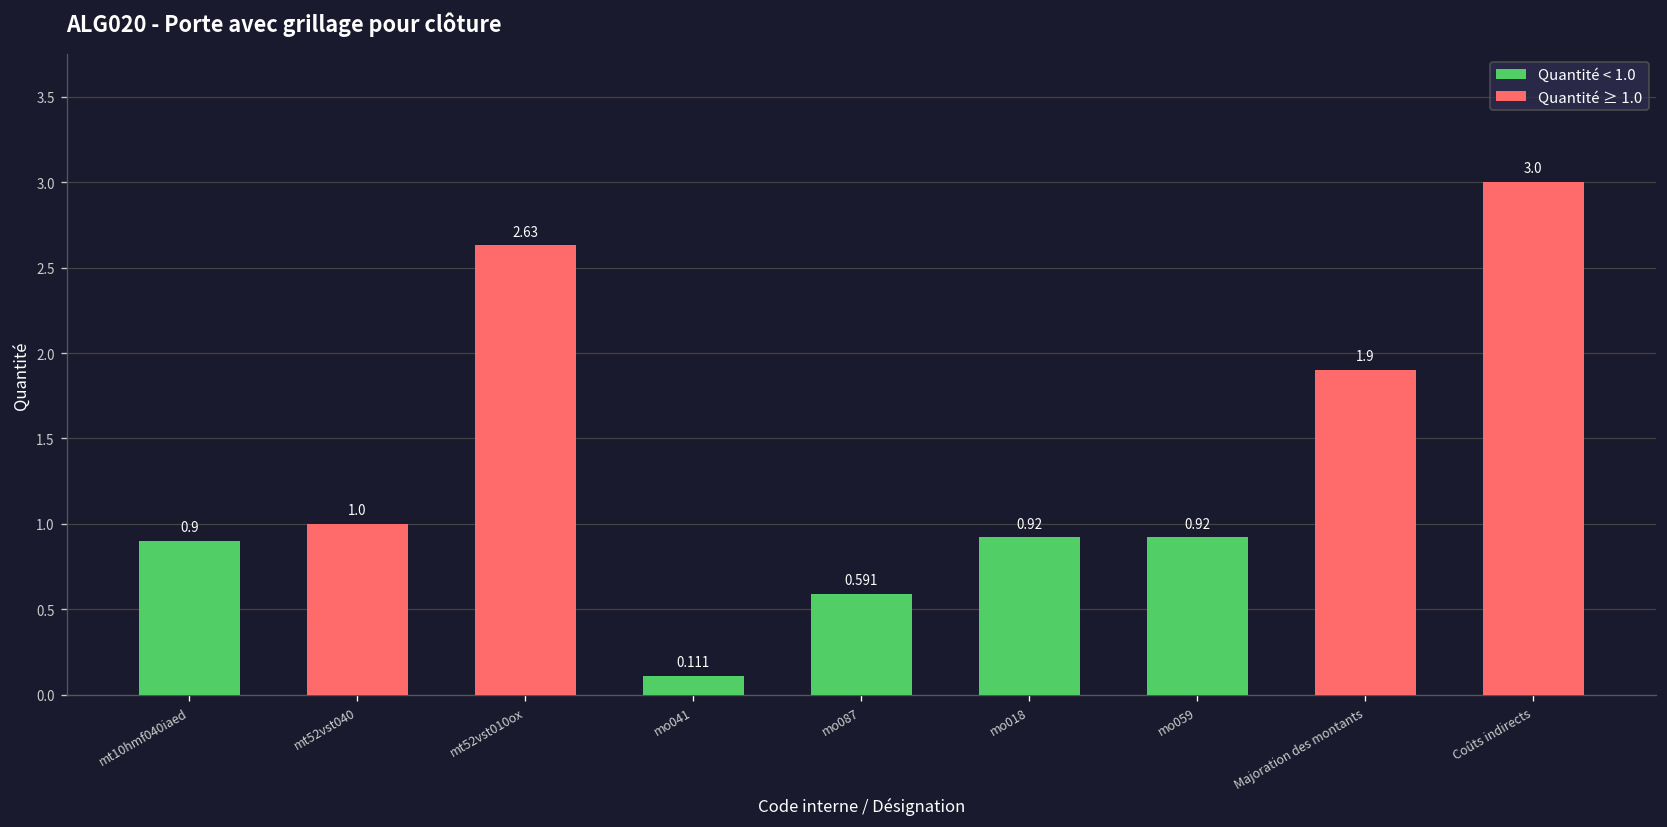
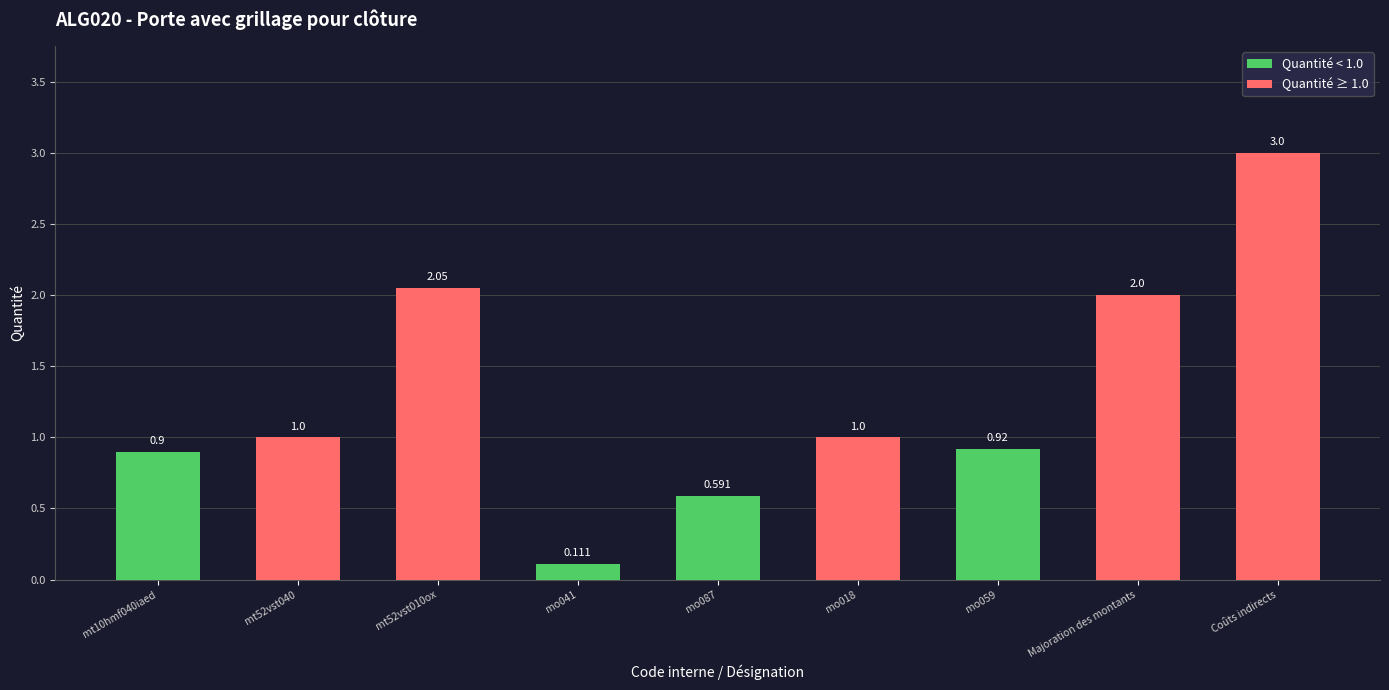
  {
    "mt10hmf040iaed": 0.9,
    "mt52vst040": 1.0,
-   "mt52vst010ox": 2.63,
+   "mt52vst010ox": 2.05,
    "mo041": 0.111,
    "mo087": 0.591,
-   "mo018": 0.92,
+   "mo018": 1.0,
    "mo059": 0.92,
-   "Majoration des montants": 1.9,
+   "Majoration des montants": 2.0,
    "Coûts indirects": 3.0
  }
